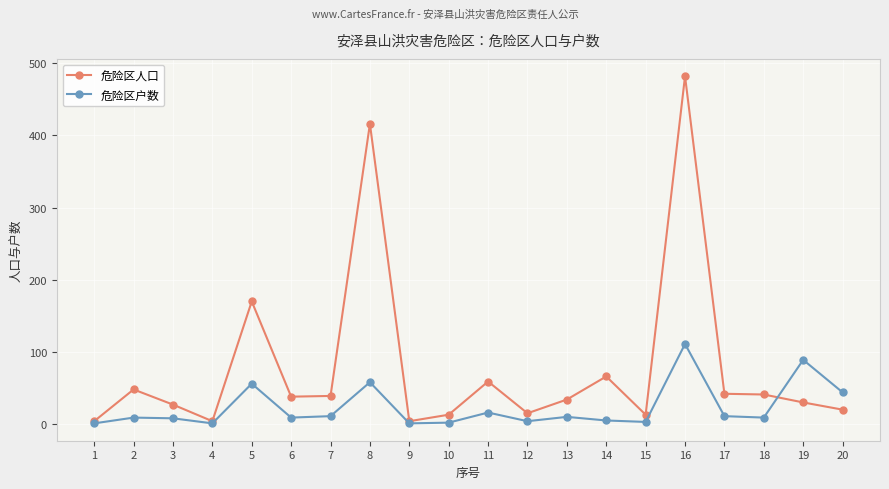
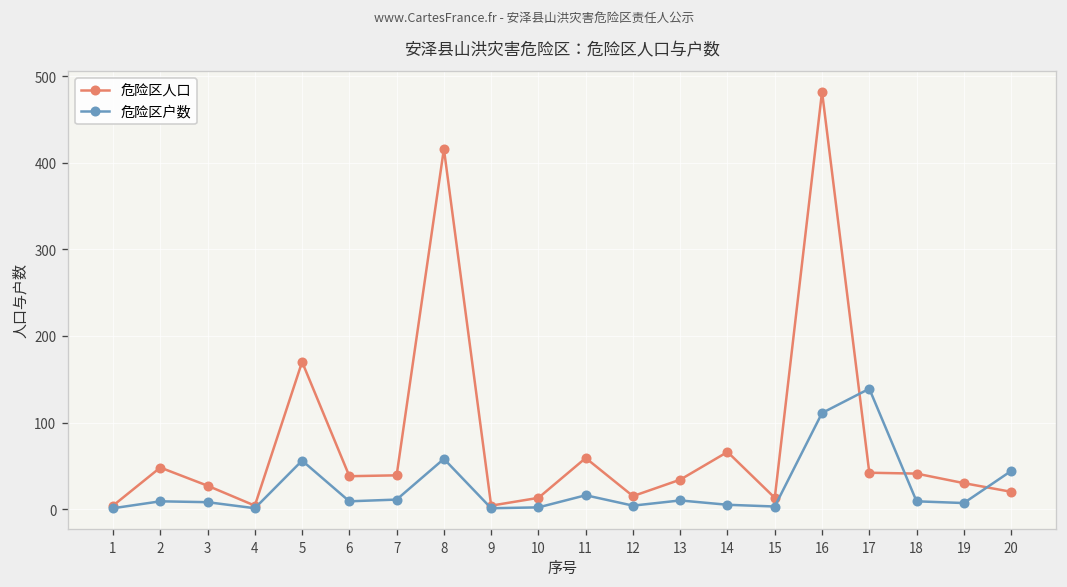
  {
    "危险区人口": {
      "2": 50,
      "3": 30,
      "5": 170,
      "6": 40,
      "7": 40,
      "8": 420,
      "10": 10,
      "11": 60,
      "12": 20,
      "13": 30,
      "14": 70,
      "15": 10,
      "16": 480,
      "17": 40,
      "18": 40,
      "19": 30,
      "20": 20
    },
    "危险区户数": {
      "2": 10,
      "3": 10,
      "5": 60,
      "6": 10,
      "7": 10,
      "8": 60,
      "10": 0,
      "11": 20,
      "12": 0,
      "13": 10,
      "14": 10,
      "15": 0,
      "16": 110,
-     "17": 10,
+     "17": 140,
      "18": 10,
-     "19": 90,
+     "19": 10,
      "20": 40
    }
  }
